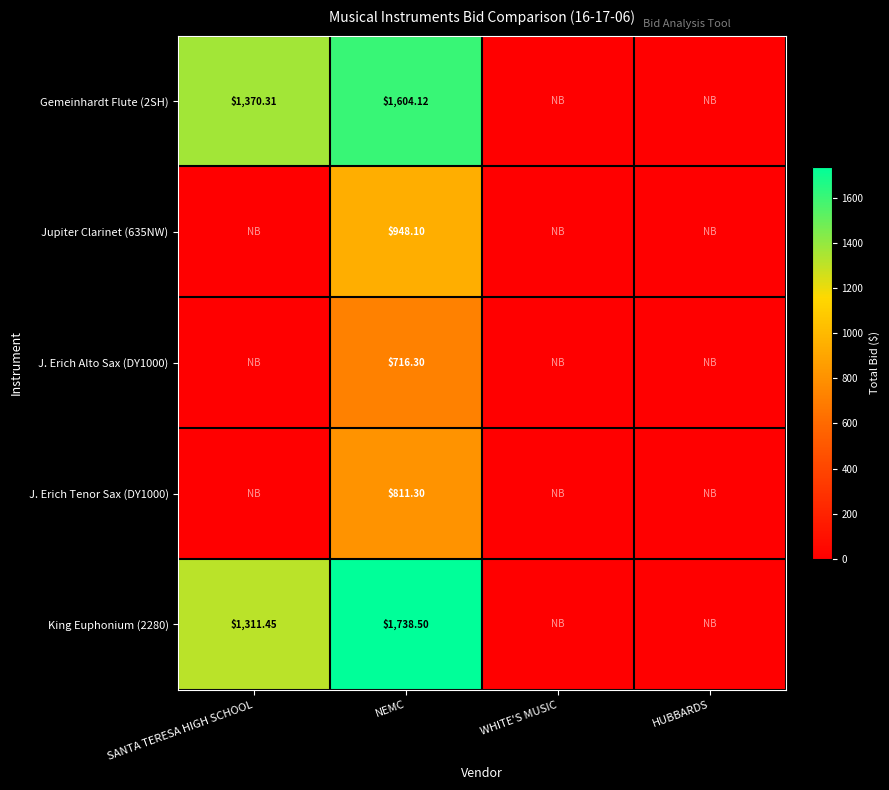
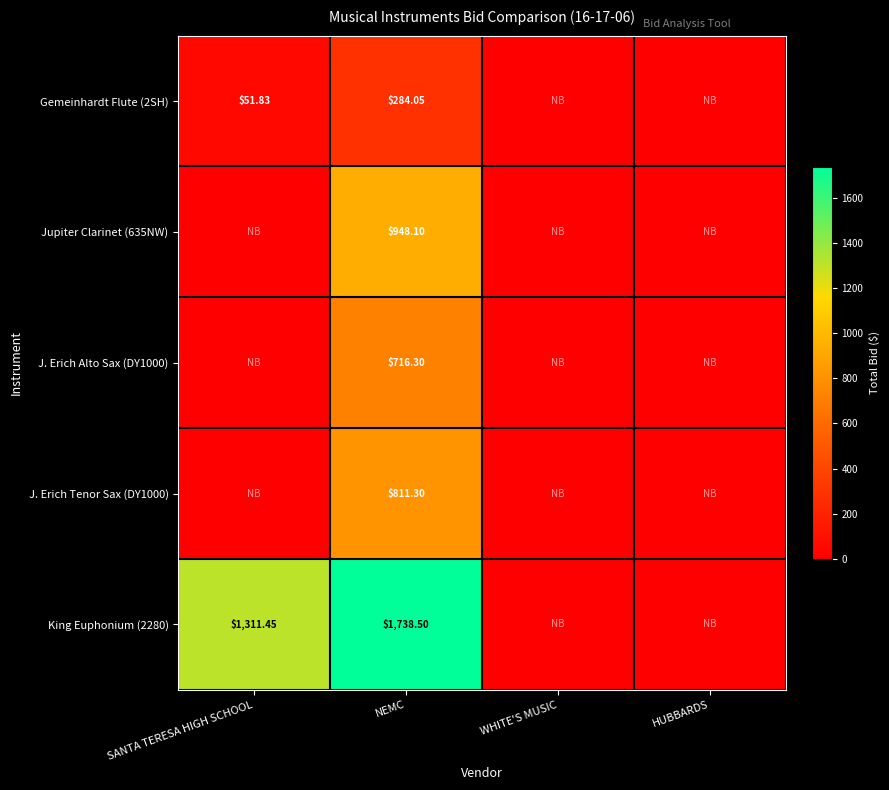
  {
    "Gemeinhardt Flute (2SH)": {
-     "SANTA TERESA HIGH SCHOOL": "$1,370.31",
-     "NEMC": "$1,604.12"
+     "SANTA TERESA HIGH SCHOOL": "$51.83",
+     "NEMC": "$284.05"
    },
    "Jupiter Clarinet (635NW)": {
      "NEMC": "$948.10"
    },
    "J. Erich Alto Sax (DY1000)": {
      "NEMC": "$716.30"
    },
    "J. Erich Tenor Sax (DY1000)": {
      "NEMC": "$811.30"
    },
    "King Euphonium (2280)": {
      "SANTA TERESA HIGH SCHOOL": "$1,311.45",
      "NEMC": "$1,738.50"
    }
  }
